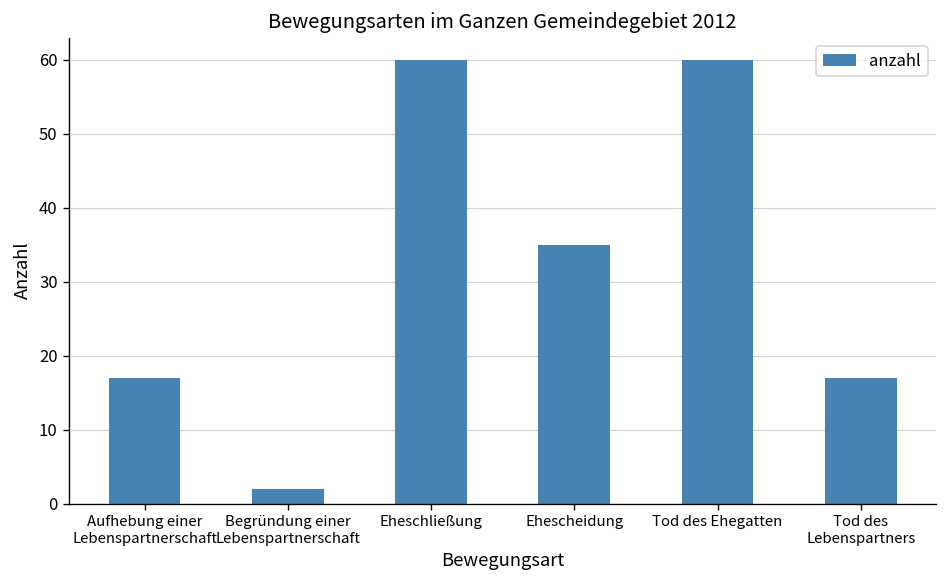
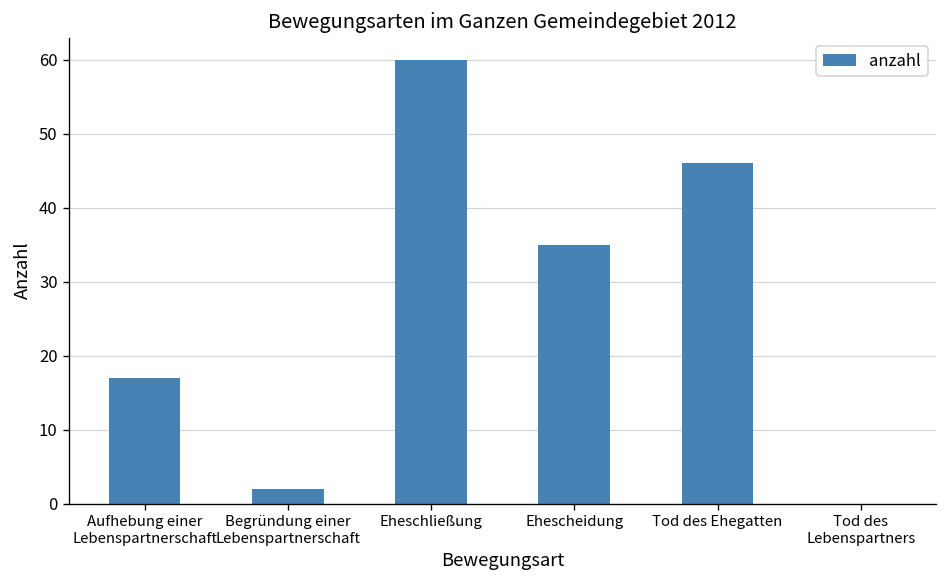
  {
    "Aufhebung einer Lebenspartnerschaft": 17,
    "Begründung einer Lebenspartnerschaft": 2,
    "Eheschließung": 60,
    "Ehescheidung": 35,
-   "Tod des Ehegatten": 60,
-   "Tod des Lebenspartners": 17
+   "Tod des Ehegatten": 46,
+   "Tod des Lebenspartners": 0
  }
